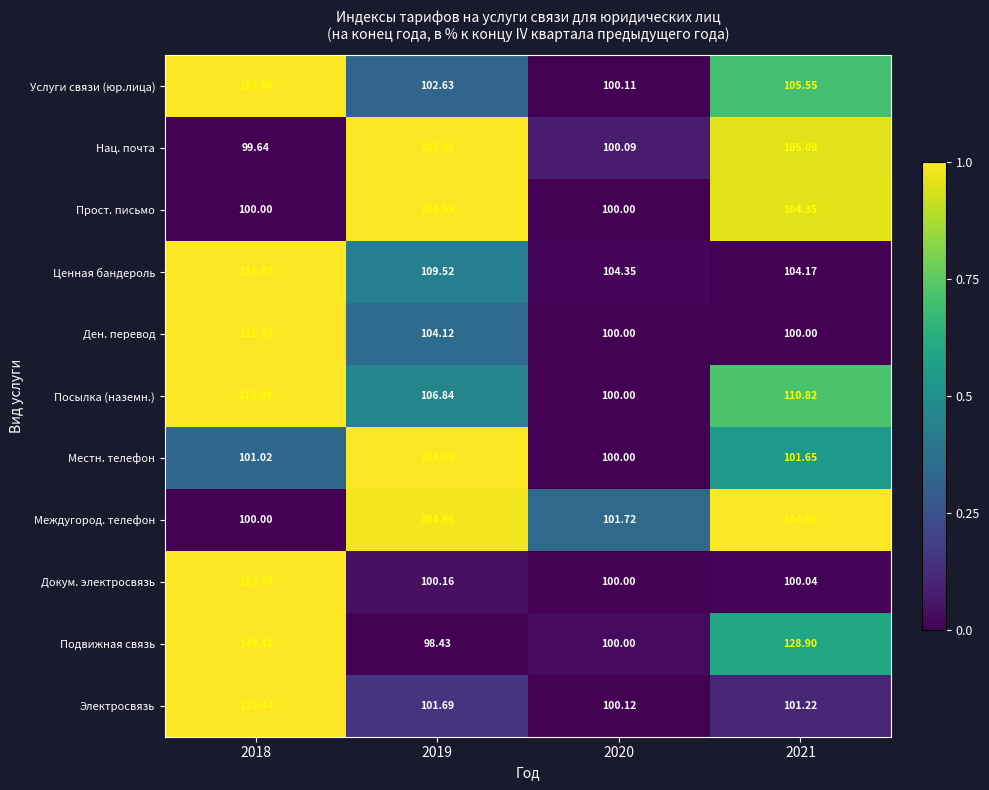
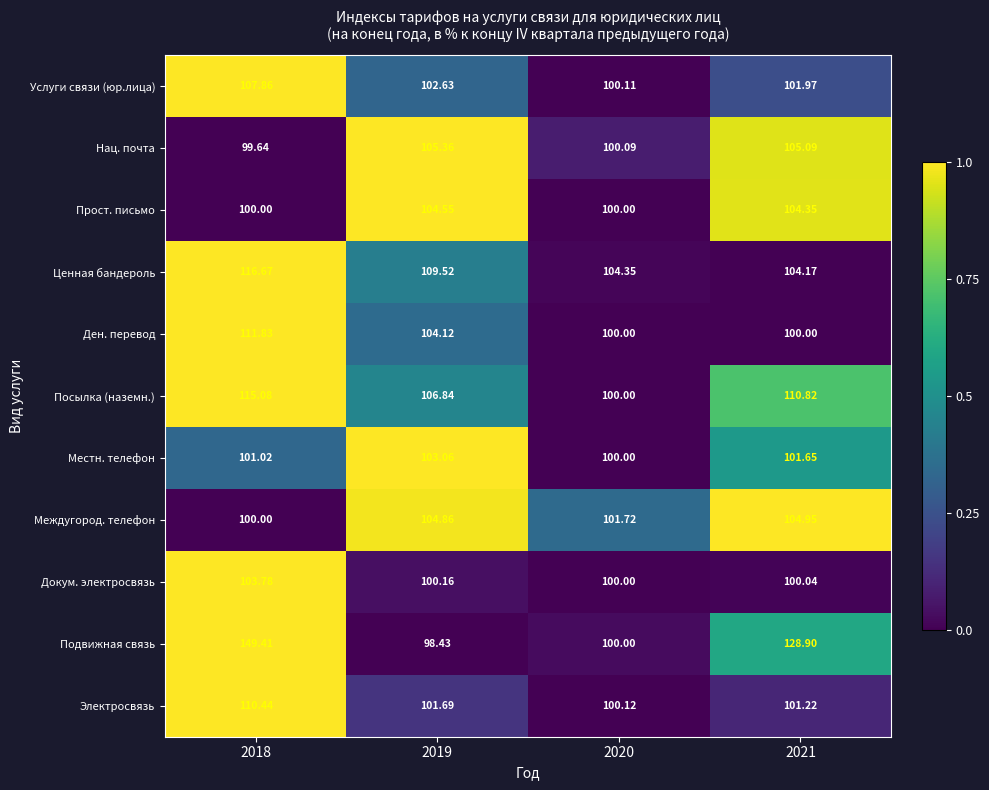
  {
    "Услуги связи (юр.лица)": {
      "2019": 102.63,
      "2020": 100.11,
-     "2021": 105.55
+     "2021": 101.97
    },
    "Нац. почта": {
      "2018": 99.64,
      "2020": 100.09
    },
    "Прост. письмо": {
      "2018": 100.00,
      "2020": 100.00
    },
    "Ценная бандероль": {
      "2019": 109.52,
      "2020": 104.35,
      "2021": 104.17
    },
    "Ден. перевод": {
      "2019": 104.12,
      "2020": 100.00,
      "2021": 100.00
    },
    "Посылка (наземн.)": {
      "2019": 106.84,
      "2020": 100.00,
      "2021": 110.82
    },
    "Местн. телефон": {
      "2018": 101.02,
      "2020": 100.00,
      "2021": 101.65
    },
    "Междугород. телефон": {
      "2018": 100.00,
      "2020": 101.72
    },
    "Докум. электросвязь": {
      "2019": 100.16,
      "2020": 100.00,
      "2021": 100.04
    },
    "Подвижная связь": {
      "2019": 98.43,
      "2020": 100.00,
      "2021": 128.90
    },
    "Электросвязь": {
      "2019": 101.69,
      "2020": 100.12,
      "2021": 101.22
    }
  }
